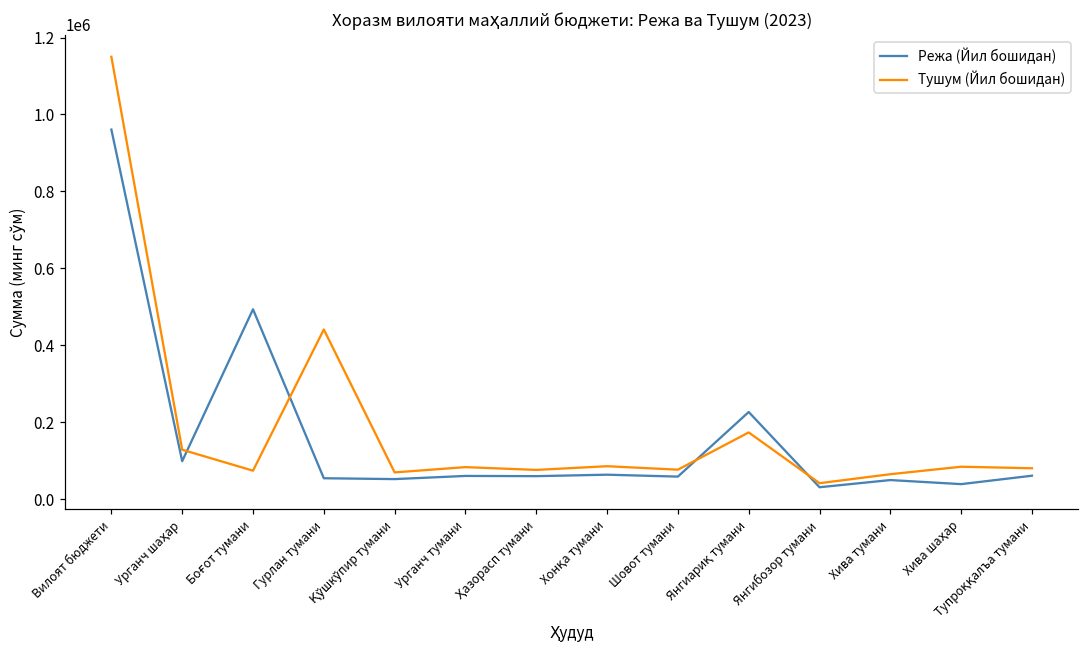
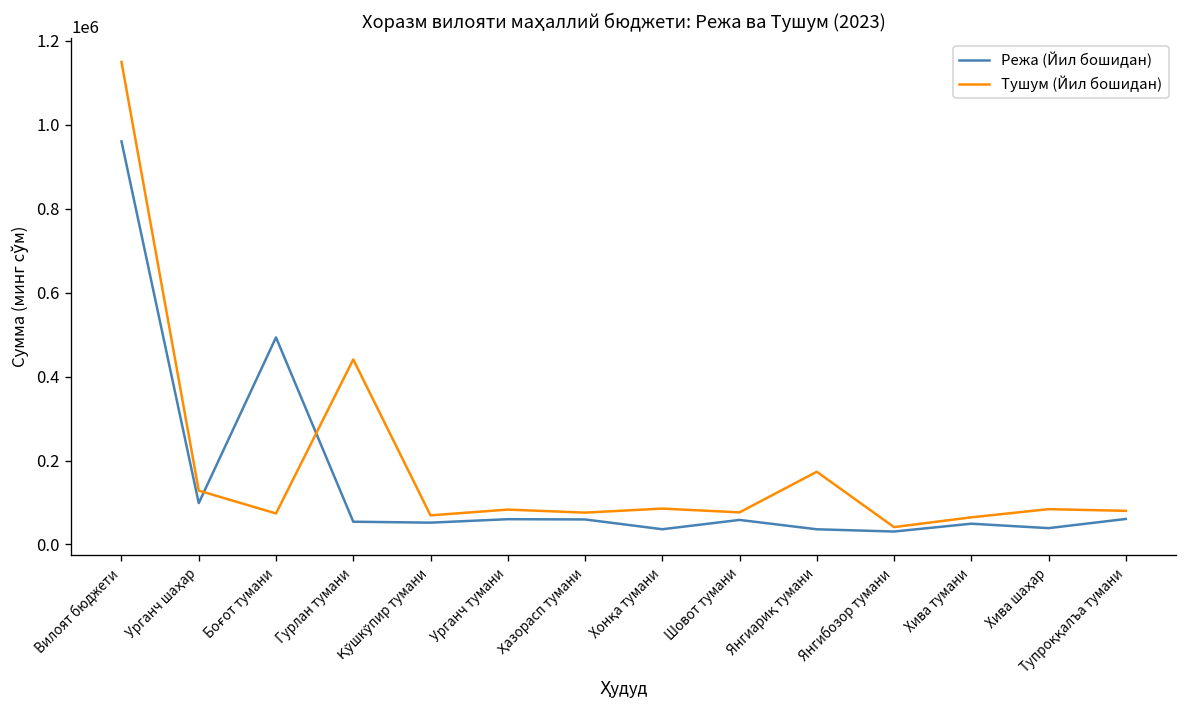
  {
    "Режа (Йил бошидан)": {
      "Вилоят бюджети": 960000,
      "Урганч шаҳар": 100000,
      "Боғот тумани": 490000,
      "Гурлан тумани": 50000,
      "Қўшкўпир тумани": 50000,
      "Урганч тумани": 60000,
      "Ҳазорасп тумани": 60000,
-     "Хонқа тумани": 60000,
+     "Хонқа тумани": 40000,
      "Шовот тумани": 60000,
-     "Янгиариқ тумани": 230000,
+     "Янгиариқ тумани": 40000,
      "Янгибозор тумани": 30000,
      "Хива тумани": 50000,
      "Хива шаҳар": 40000,
      "Тупроққалъа тумани": 60000
    },
    "Тушум (Йил бошидан)": {
      "Вилоят бюджети": 1150000,
      "Урганч шаҳар": 130000,
      "Боғот тумани": 70000,
      "Гурлан тумани": 440000,
      "Қўшкўпир тумани": 70000,
      "Урганч тумани": 80000,
      "Ҳазорасп тумани": 80000,
      "Хонқа тумани": 90000,
      "Шовот тумани": 80000,
      "Янгиариқ тумани": 170000,
      "Янгибозор тумани": 40000,
      "Хива тумани": 60000,
      "Хива шаҳар": 80000,
      "Тупроққалъа тумани": 80000
    }
  }
